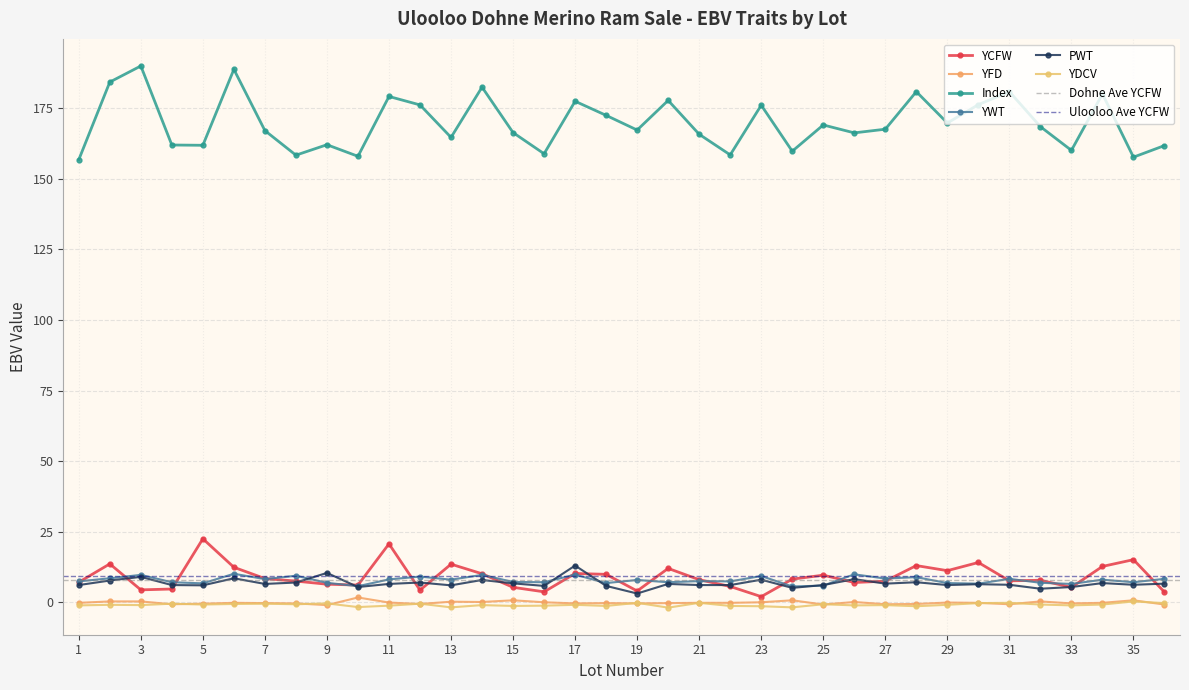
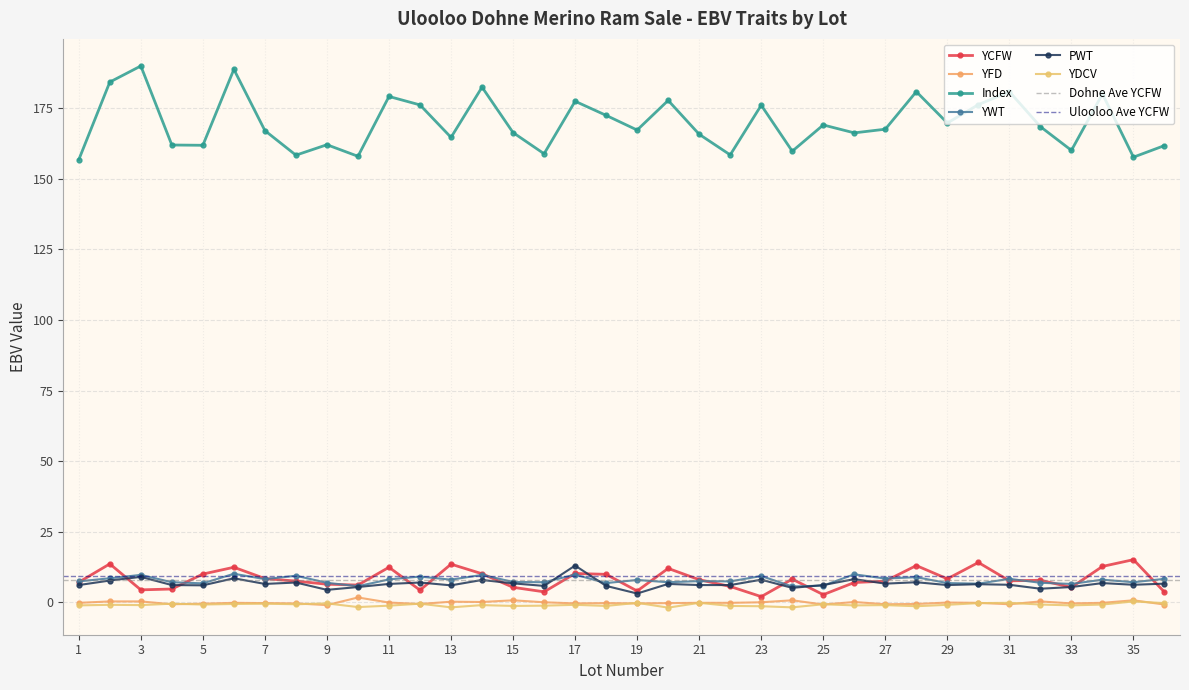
  {
    "YCFW": {
      "3": 4,
-     "5": 23,
-     "11": 21,
+     "5": 10,
+     "11": 12,
      "13": 14,
      "15": 5,
      "23": 2,
-     "25": 10,
-     "29": 11,
+     "25": 3,
+     "29": 8,
      "35": 15
    },
    "PWT": {
      "1": 6,
      "7": 7,
-     "9": 10,
+     "9": 4,
      "11": 7,
      "13": 6,
      "17": 13,
      "21": 6,
      "23": 8,
      "31": 6,
      "35": 6
    }
  }
